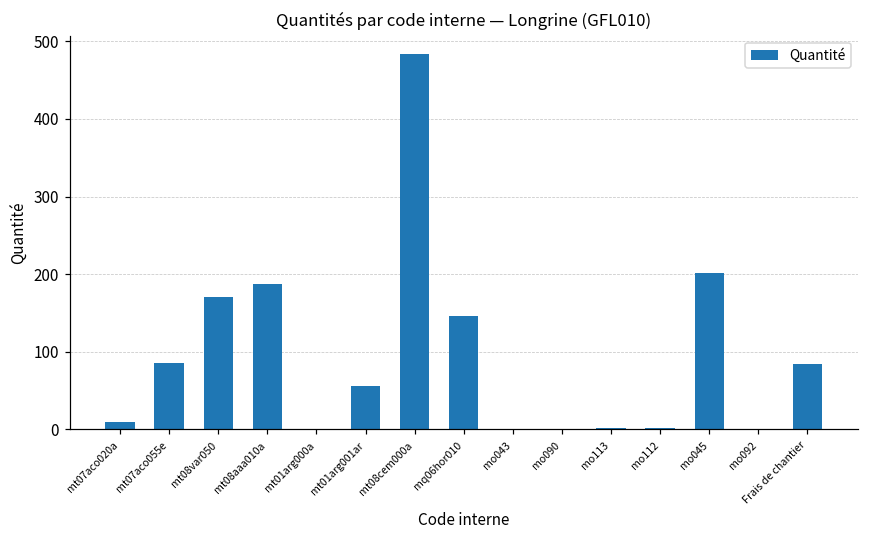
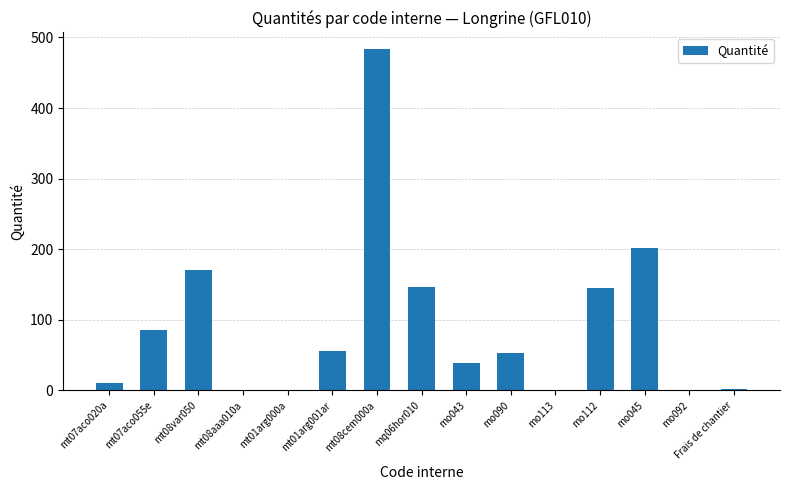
  {
    "mt07aco020a": 10,
    "mt07aco055e": 90,
    "mt08var050": 170,
-   "mt08aaa010a": 190,
+   "mt08aaa010a": 0,
    "mt01arg001ar": 60,
    "mt08cem000a": 480,
    "mq06hor010": 150,
-   "mo043": 0,
-   "mo090": 0,
-   "mo112": 0,
+   "mo043": 40,
+   "mo090": 50,
+   "mo112": 150,
    "mo045": 200,
-   "Frais de chantier": 80
+   "Frais de chantier": 0
  }
